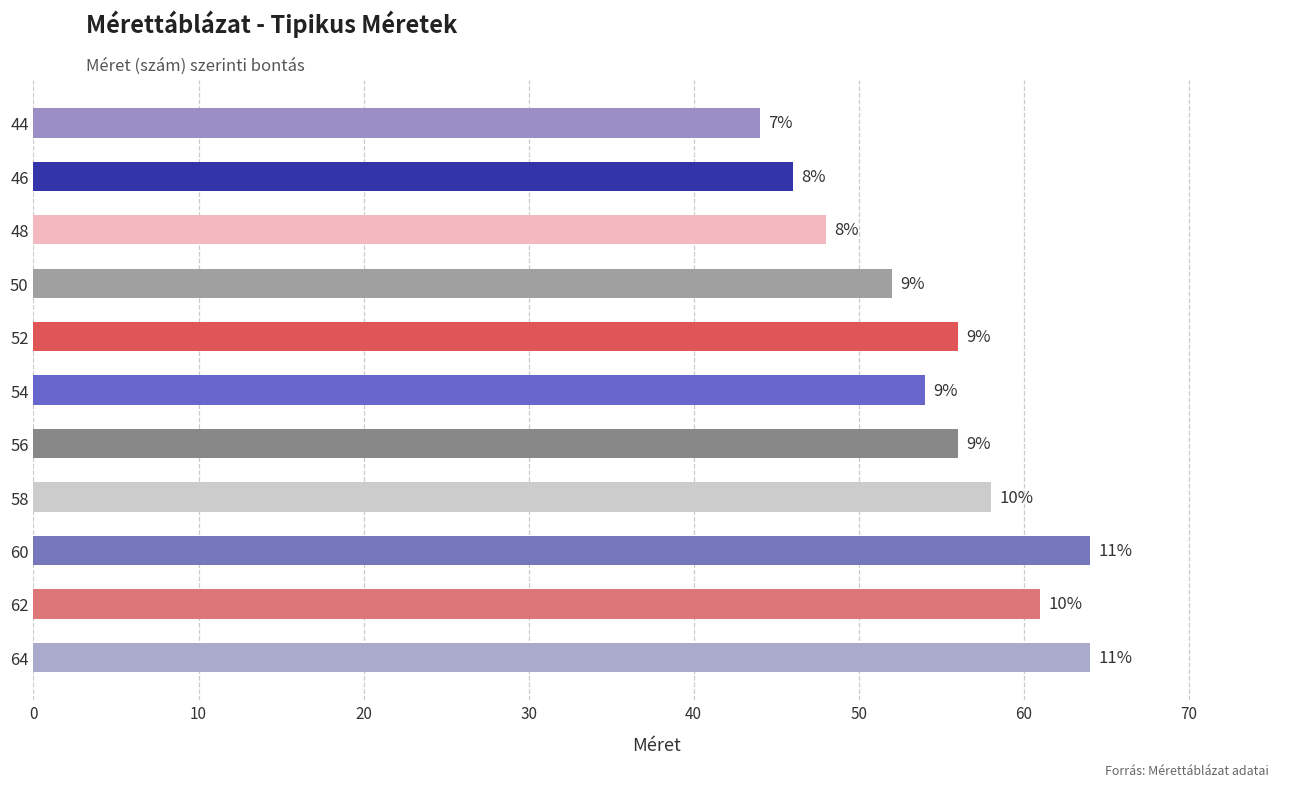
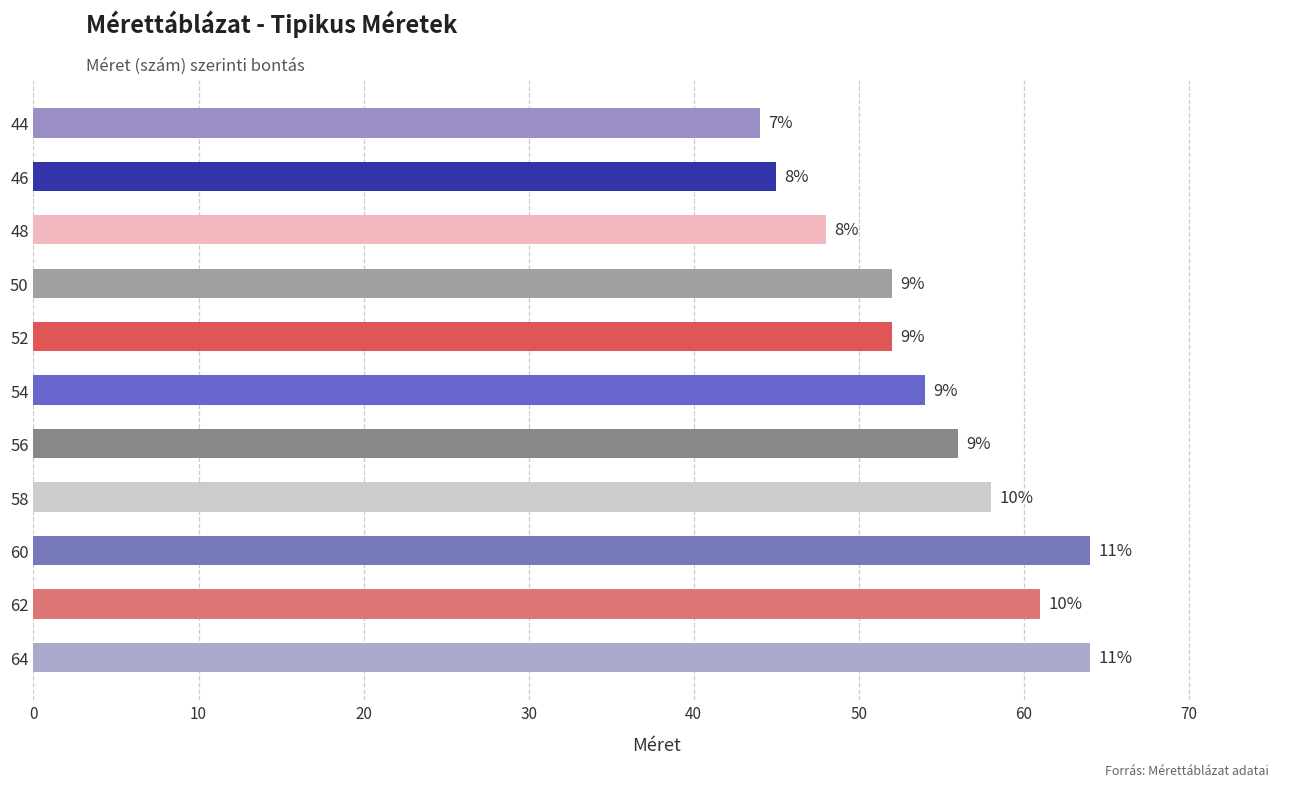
  {
-   "46": 46,
-   "52": 56
+   "46": 45,
+   "52": 52
  }
